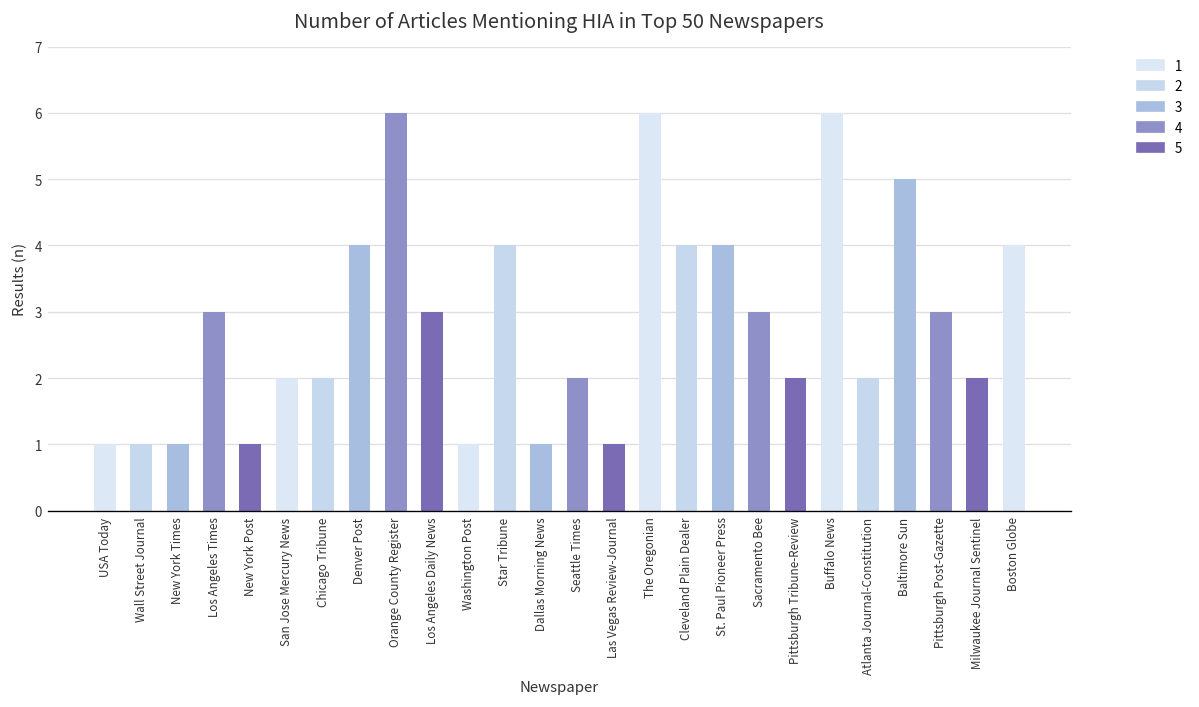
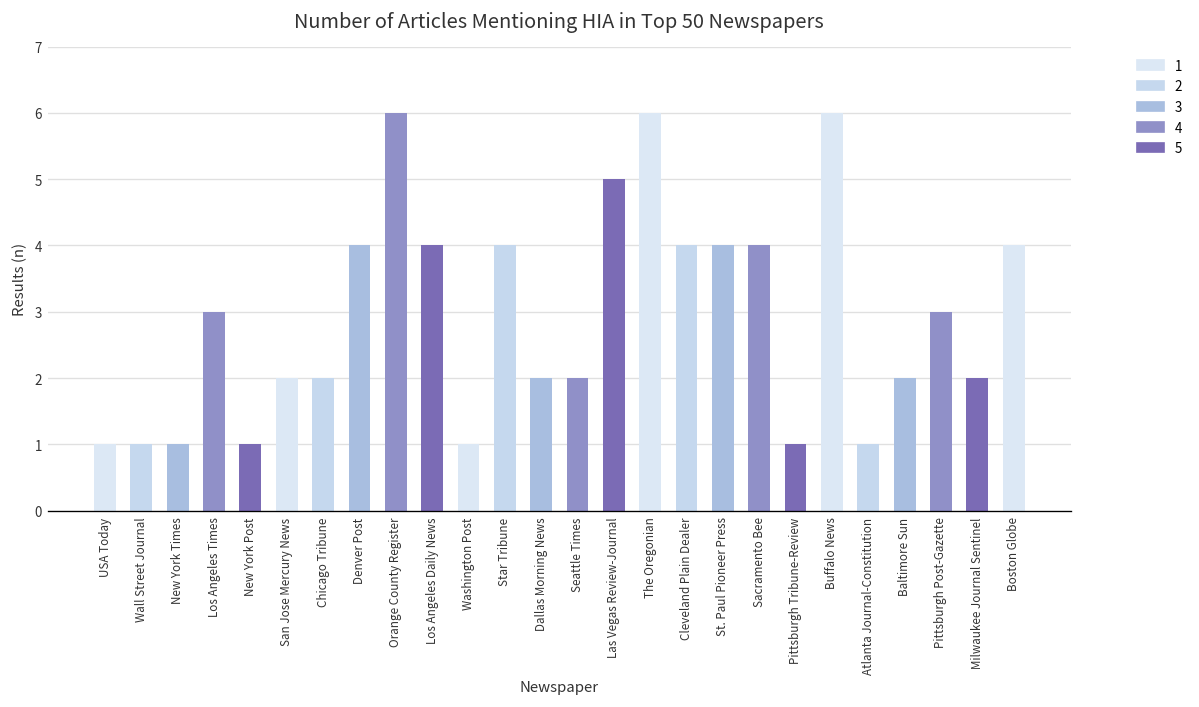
  {
    "USA Today": 1,
    "Wall Street Journal": 1,
    "New York Times": 1,
    "Los Angeles Times": 3,
    "New York Post": 1,
    "San Jose Mercury News": 2,
    "Chicago Tribune": 2,
    "Denver Post": 4,
    "Orange County Register": 6,
-   "Los Angeles Daily News": 3,
+   "Los Angeles Daily News": 4,
    "Washington Post": 1,
    "Star Tribune": 4,
-   "Dallas Morning News": 1,
+   "Dallas Morning News": 2,
    "Seattle Times": 2,
-   "Las Vegas Review-Journal": 1,
+   "Las Vegas Review-Journal": 5,
    "The Oregonian": 6,
    "Cleveland Plain Dealer": 4,
    "St. Paul Pioneer Press": 4,
-   "Sacramento Bee": 3,
-   "Pittsburgh Tribune-Review": 2,
+   "Sacramento Bee": 4,
+   "Pittsburgh Tribune-Review": 1,
    "Buffalo News": 6,
-   "Atlanta Journal-Constitution": 2,
-   "Baltimore Sun": 5,
+   "Atlanta Journal-Constitution": 1,
+   "Baltimore Sun": 2,
    "Pittsburgh Post-Gazette": 3,
    "Milwaukee Journal Sentinel": 2,
    "Boston Globe": 4
  }
